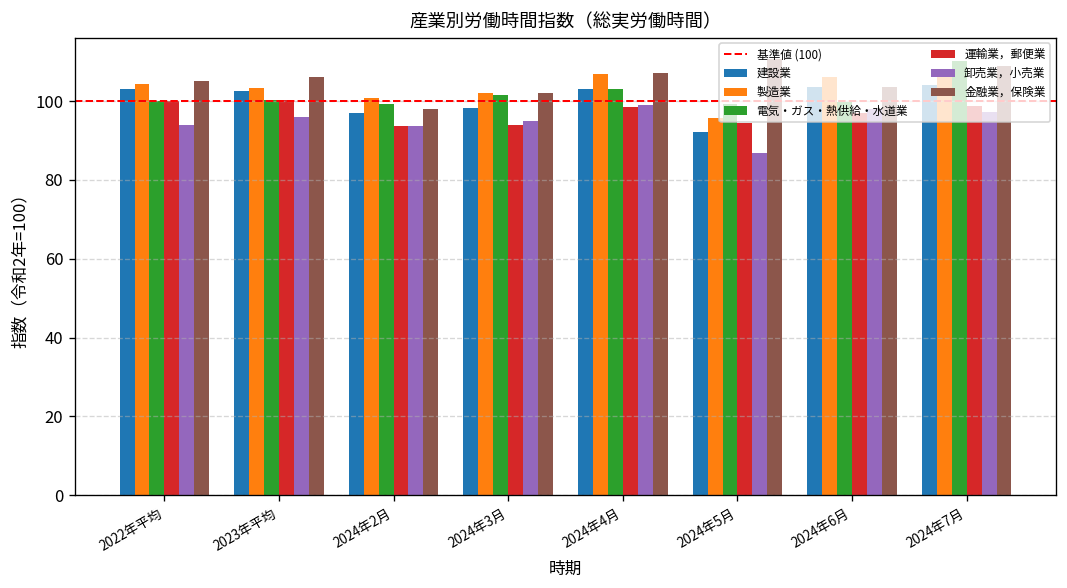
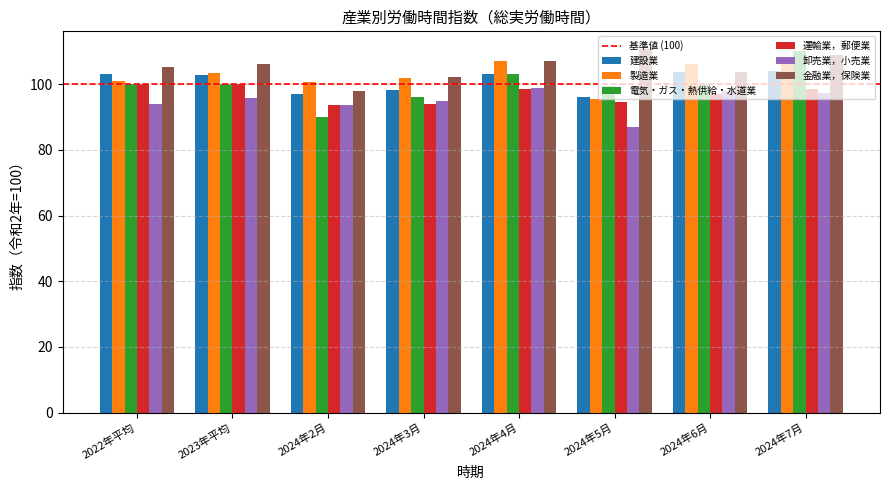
  {
    "建設業": {
      "2022年平均": 103,
      "2023年平均": 103,
      "2024年2月": 97,
      "2024年3月": 98,
      "2024年4月": 103,
-     "2024年5月": 92
+     "2024年5月": 96
    },
    "製造業": {
-     "2022年平均": 104,
+     "2022年平均": 101,
      "2023年平均": 103,
      "2024年2月": 101,
      "2024年3月": 102,
      "2024年4月": 107,
      "2024年5月": 96
    },
    "電気・ガス・熱供給・水道業": {
      "2022年平均": 100,
      "2023年平均": 100,
-     "2024年2月": 99,
-     "2024年3月": 102,
+     "2024年2月": 90,
+     "2024年3月": 96,
      "2024年4月": 103
    },
    "運輸業，郵便業": {
      "2022年平均": 100,
      "2023年平均": 100,
      "2024年2月": 94,
      "2024年3月": 94,
      "2024年4月": 99,
      "2024年5月": 95
    },
    "卸売業，小売業": {
      "2022年平均": 94,
      "2023年平均": 96,
      "2024年2月": 94,
      "2024年3月": 95,
      "2024年4月": 99,
      "2024年5月": 87
    },
    "金融業，保険業": {
      "2022年平均": 105,
      "2023年平均": 106,
      "2024年2月": 98,
      "2024年3月": 102,
      "2024年4月": 107
    }
  }
